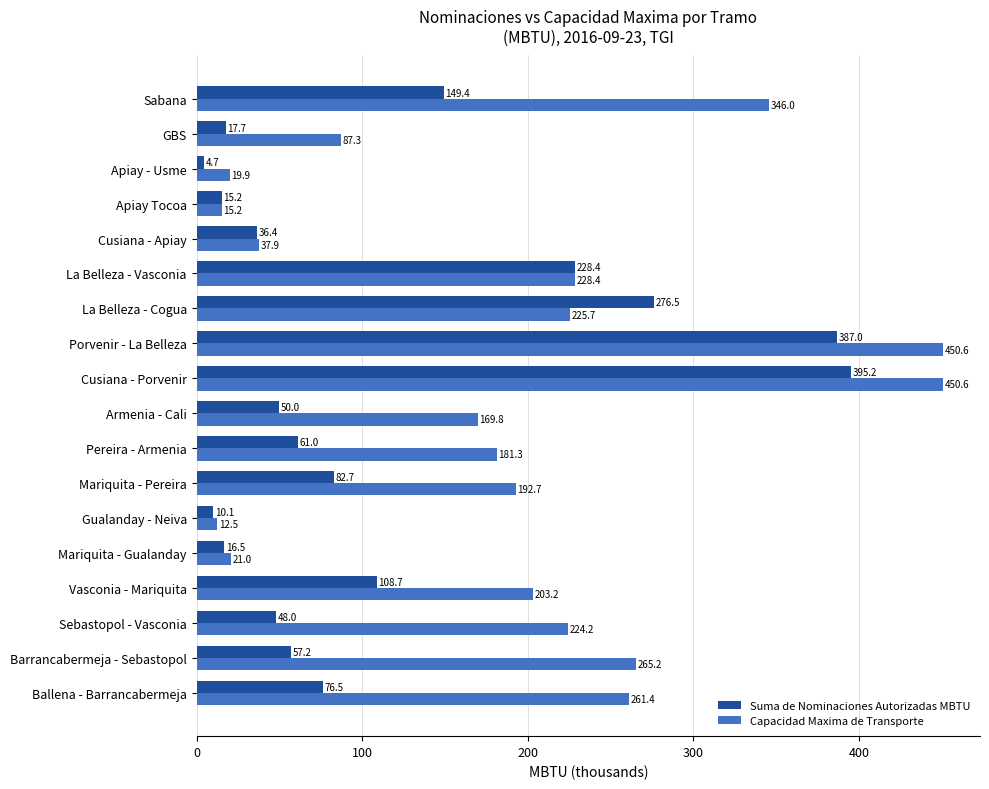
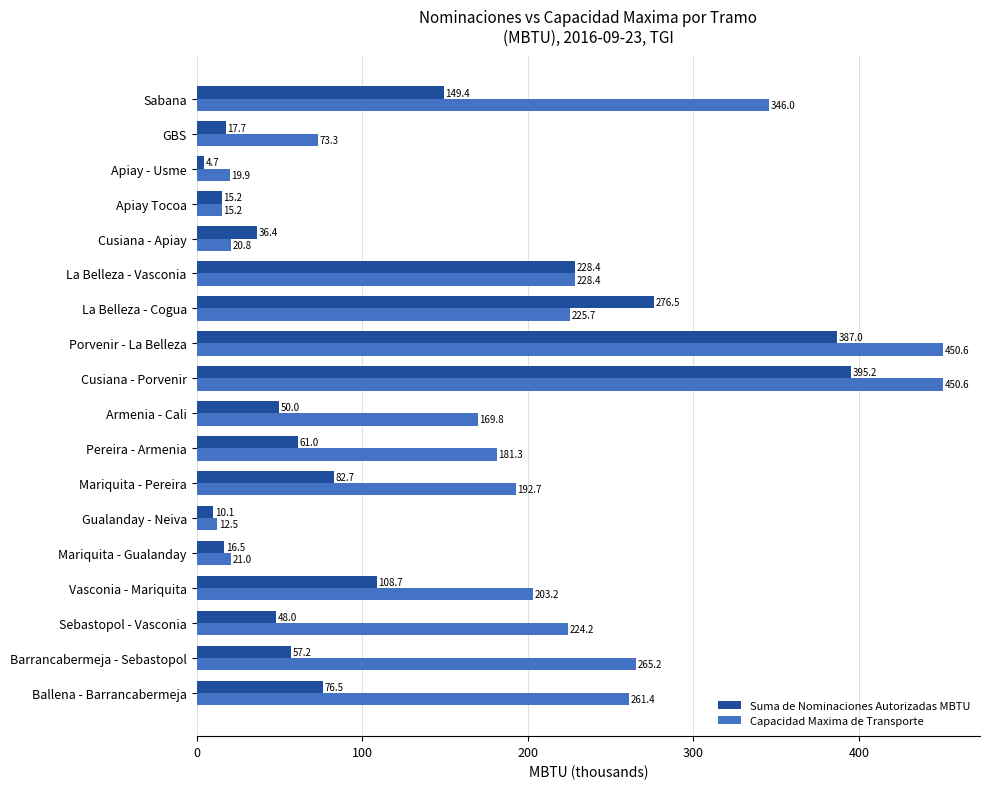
  {
    "Suma de Nominaciones Autorizadas MBTU": {
      "Sabana": 149.4,
      "GBS": 17.7,
      "Apiay - Usme": 4.7,
      "Apiay Tocoa": 15.2,
      "Cusiana - Apiay": 36.4,
      "La Belleza - Vasconia": 228.4,
      "La Belleza - Cogua": 276.5,
      "Porvenir - La Belleza": 387.0,
      "Cusiana - Porvenir": 395.2,
      "Armenia - Cali": 50.0,
      "Pereira - Armenia": 61.0,
      "Mariquita - Pereira": 82.7,
      "Gualanday - Neiva": 10.1,
      "Mariquita - Gualanday": 16.5,
      "Vasconia - Mariquita": 108.7,
      "Sebastopol - Vasconia": 48.0,
      "Barrancabermeja - Sebastopol": 57.2,
      "Ballena - Barrancabermeja": 76.5
    },
    "Capacidad Maxima de Transporte": {
      "Sabana": 346.0,
-     "GBS": 87.3,
+     "GBS": 73.3,
      "Apiay - Usme": 19.9,
      "Apiay Tocoa": 15.2,
-     "Cusiana - Apiay": 37.9,
+     "Cusiana - Apiay": 20.8,
      "La Belleza - Vasconia": 228.4,
      "La Belleza - Cogua": 225.7,
      "Porvenir - La Belleza": 450.6,
      "Cusiana - Porvenir": 450.6,
      "Armenia - Cali": 169.8,
      "Pereira - Armenia": 181.3,
      "Mariquita - Pereira": 192.7,
      "Gualanday - Neiva": 12.5,
      "Mariquita - Gualanday": 21.0,
      "Vasconia - Mariquita": 203.2,
      "Sebastopol - Vasconia": 224.2,
      "Barrancabermeja - Sebastopol": 265.2,
      "Ballena - Barrancabermeja": 261.4
    }
  }
